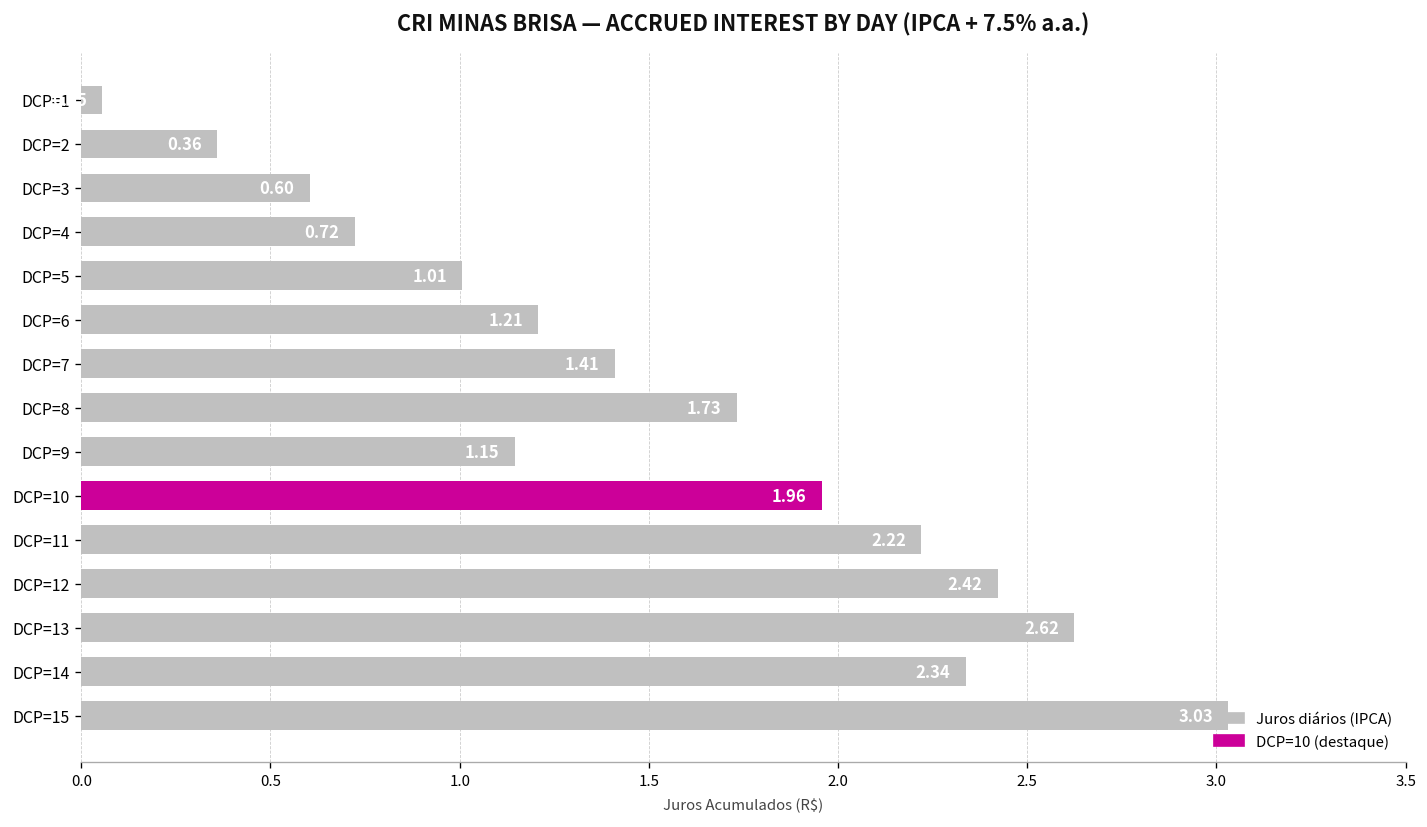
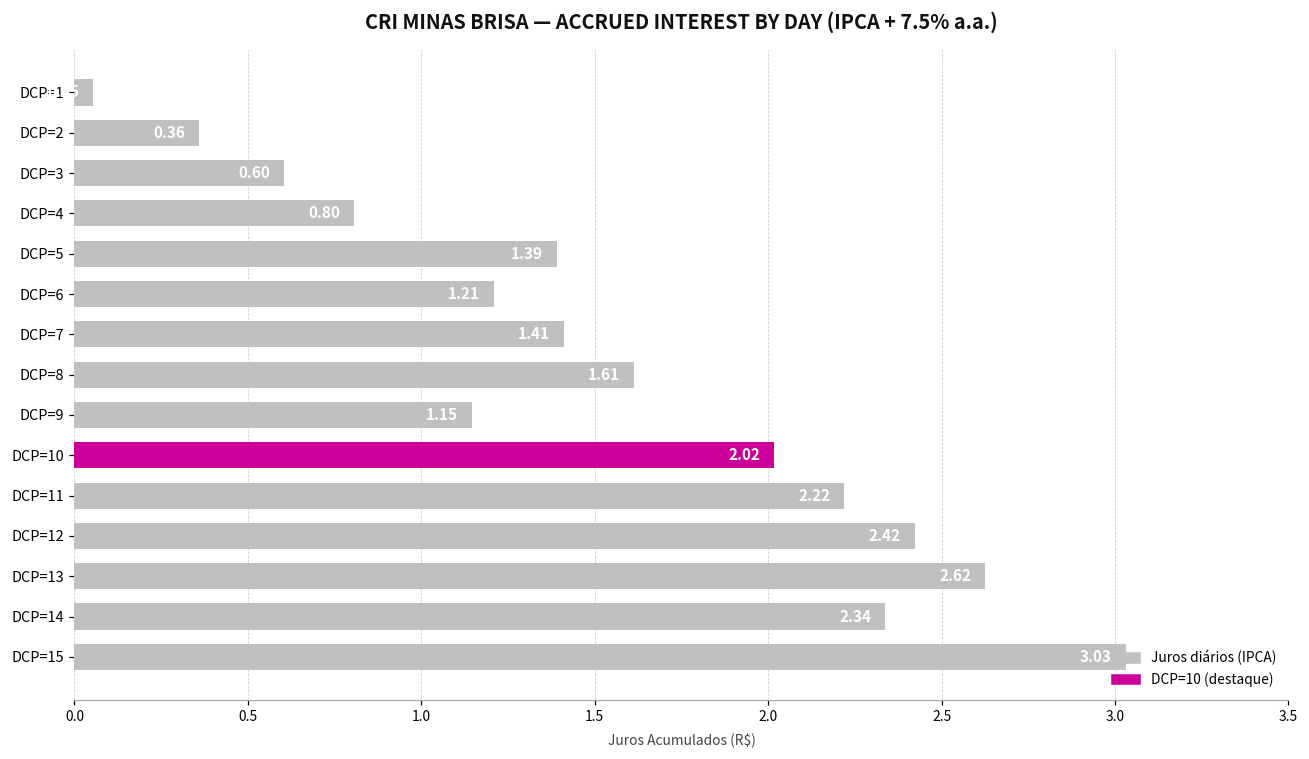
  {
    "DCP=2": 0.36,
    "DCP=3": 0.60,
-   "DCP=4": 0.72,
-   "DCP=5": 1.01,
+   "DCP=4": 0.80,
+   "DCP=5": 1.39,
    "DCP=6": 1.21,
    "DCP=7": 1.41,
-   "DCP=8": 1.73,
+   "DCP=8": 1.61,
    "DCP=9": 1.15,
-   "DCP=10": 1.96,
+   "DCP=10": 2.02,
    "DCP=11": 2.22,
    "DCP=12": 2.42,
    "DCP=13": 2.62,
    "DCP=14": 2.34,
    "DCP=15": 3.03
  }
